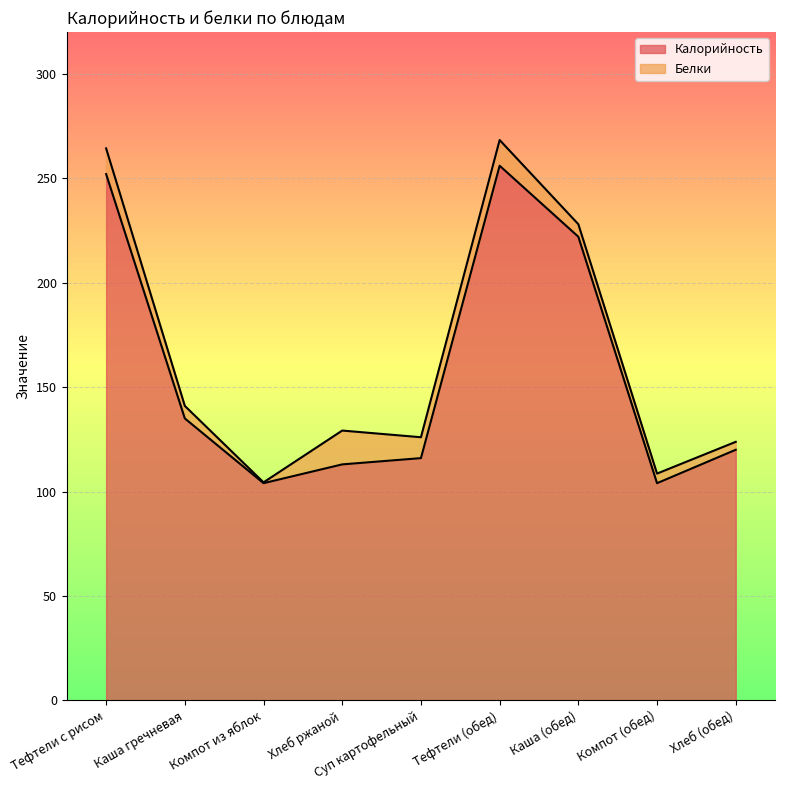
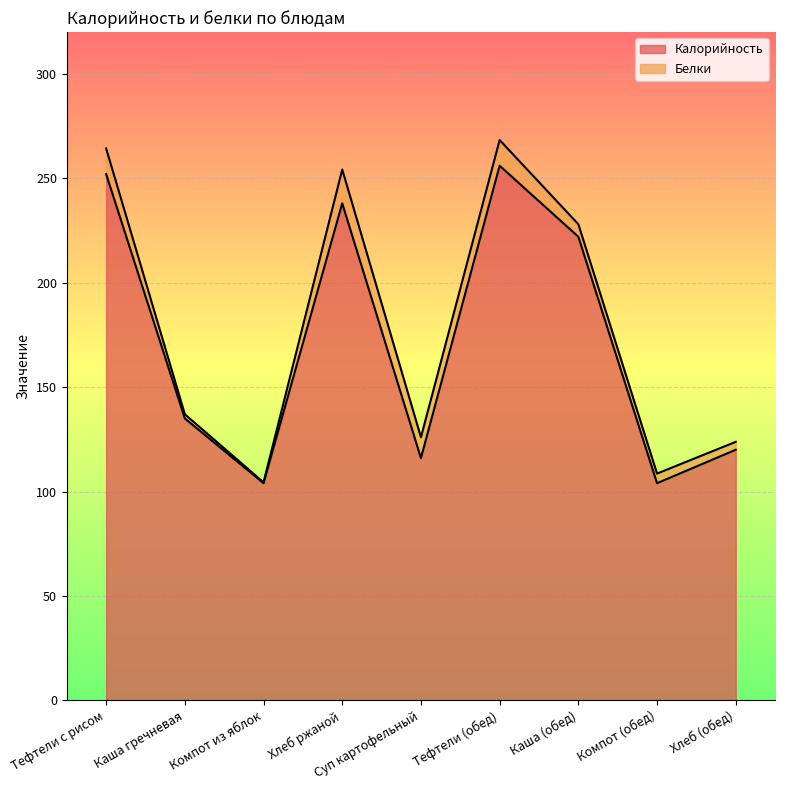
  {
    "Калорийность": {
      "Тефтели с рисом": 252,
      "Каша гречневая": 135,
-     "Хлеб ржаной": 113,
+     "Хлеб ржаной": 238,
      "Суп картофельный": 116,
      "Тефтели (обед)": 256,
      "Каша (обед)": 222,
      "Компот (обед)": 104,
      "Хлеб (обед)": 120
    },
    "Белки": {
      "Тефтели с рисом": 12,
-     "Каша гречневая": 6,
+     "Каша гречневая": 2,
      "Хлеб ржаной": 16,
      "Суп картофельный": 10,
      "Тефтели (обед)": 12,
      "Каша (обед)": 6,
      "Компот (обед)": 5,
      "Хлеб (обед)": 4
    }
  }
